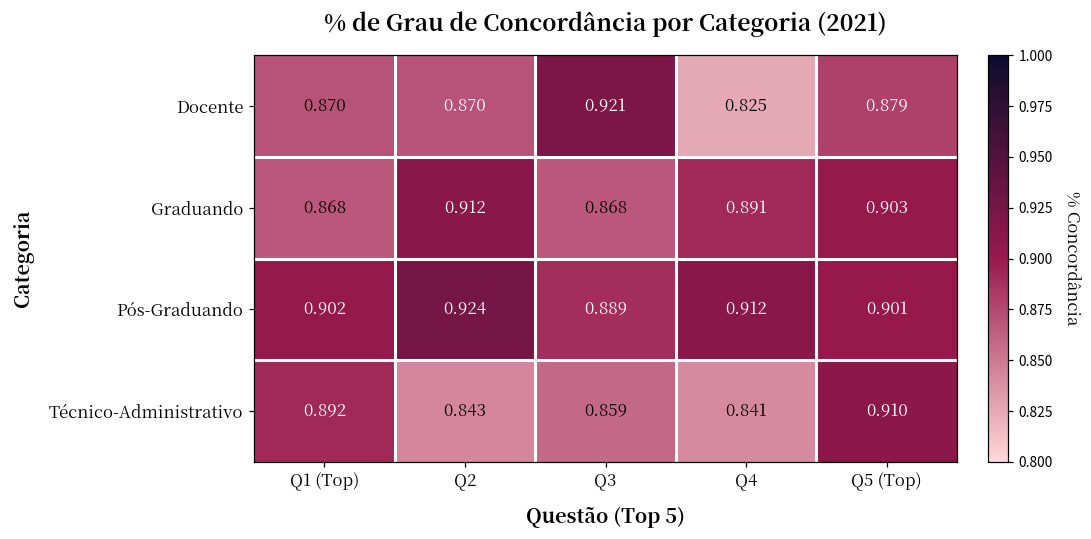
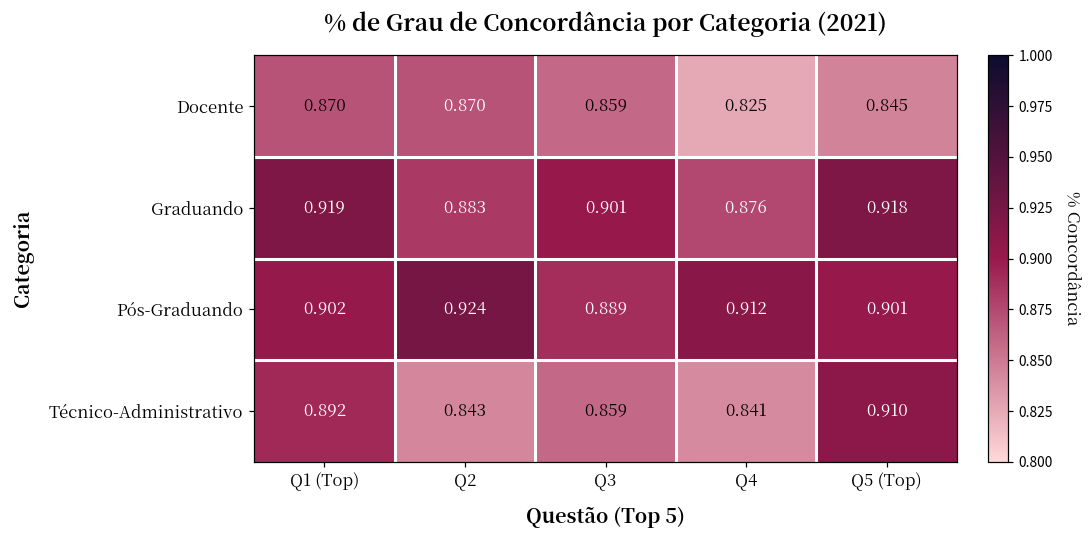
  {
    "Docente": {
      "Q1 (Top)": 0.870,
      "Q2": 0.870,
-     "Q3": 0.921,
+     "Q3": 0.859,
      "Q4": 0.825,
-     "Q5 (Top)": 0.879
+     "Q5 (Top)": 0.845
    },
    "Graduando": {
-     "Q1 (Top)": 0.868,
-     "Q2": 0.912,
-     "Q3": 0.868,
-     "Q4": 0.891,
-     "Q5 (Top)": 0.903
+     "Q1 (Top)": 0.919,
+     "Q2": 0.883,
+     "Q3": 0.901,
+     "Q4": 0.876,
+     "Q5 (Top)": 0.918
    },
    "Pós-Graduando": {
      "Q1 (Top)": 0.902,
      "Q2": 0.924,
      "Q3": 0.889,
      "Q4": 0.912,
      "Q5 (Top)": 0.901
    },
    "Técnico-Administrativo": {
      "Q1 (Top)": 0.892,
      "Q2": 0.843,
      "Q3": 0.859,
      "Q4": 0.841,
      "Q5 (Top)": 0.910
    }
  }
